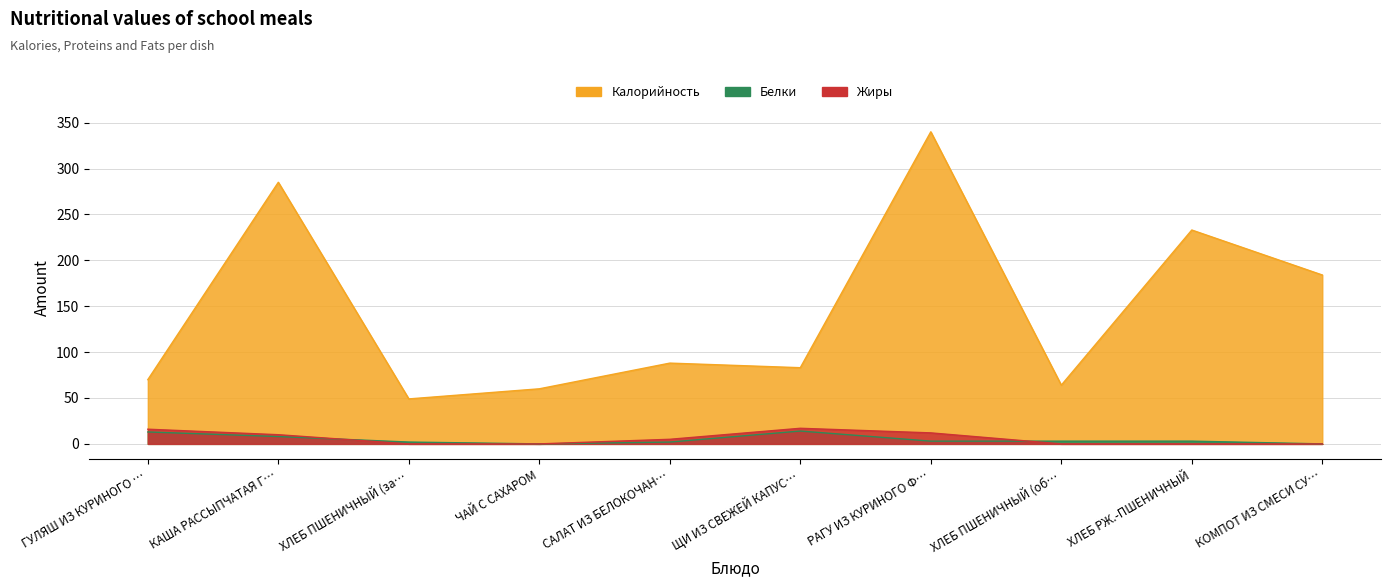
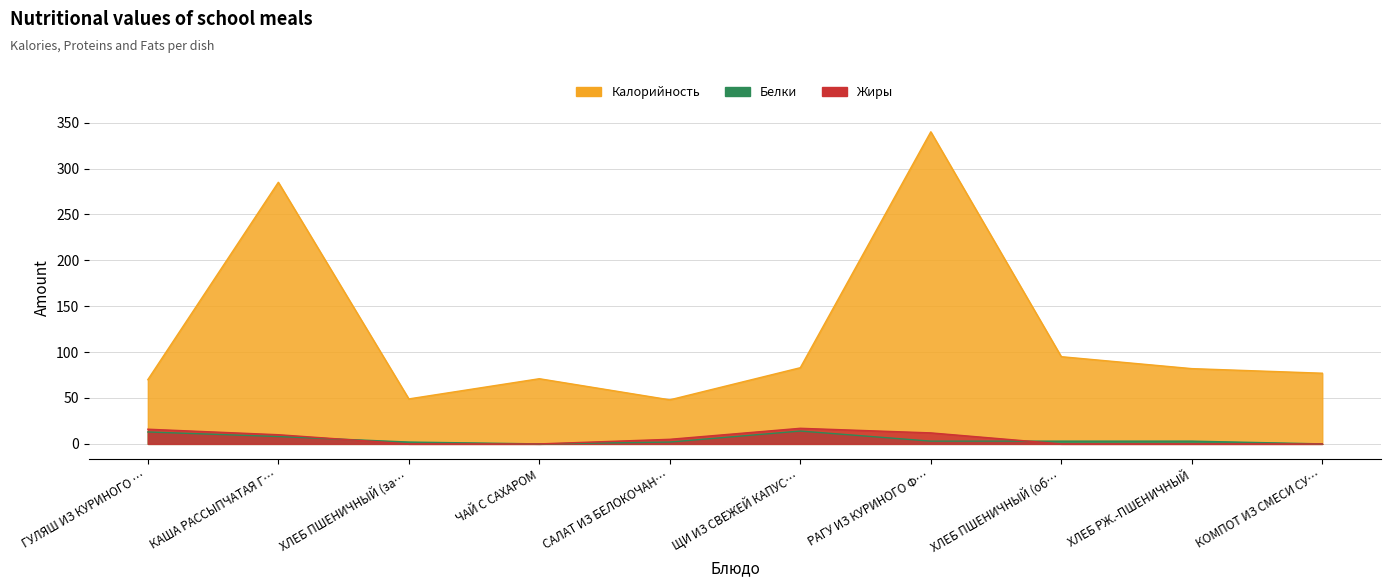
  {
    "Калорийность": {
      "ГУЛЯШ ИЗ КУРИНОГО …": 70,
      "КАША РАССЫПЧАТАЯ Г…": 290,
      "ХЛЕБ ПШЕНИЧНЫЙ (за…": 50,
-     "ЧАЙ С САХАРОМ": 60,
-     "САЛАТ ИЗ БЕЛОКОЧАН…": 90,
+     "ЧАЙ С САХАРОМ": 70,
+     "САЛАТ ИЗ БЕЛОКОЧАН…": 50,
      "ЩИ ИЗ СВЕЖЕЙ КАПУС…": 80,
      "РАГУ ИЗ КУРИНОГО Ф…": 340,
-     "ХЛЕБ ПШЕНИЧНЫЙ (об…": 60,
-     "ХЛЕБ РЖ.-ПШЕНИЧНЫЙ": 230,
-     "КОМПОТ ИЗ СМЕСИ СУ…": 180
+     "ХЛЕБ ПШЕНИЧНЫЙ (об…": 100,
+     "ХЛЕБ РЖ.-ПШЕНИЧНЫЙ": 80,
+     "КОМПОТ ИЗ СМЕСИ СУ…": 80
    },
    "Белки": {
      "ГУЛЯШ ИЗ КУРИНОГО …": 10,
      "САЛАТ ИЗ БЕЛОКОЧАН…": 0,
      "ЩИ ИЗ СВЕЖЕЙ КАПУС…": 10,
      "РАГУ ИЗ КУРИНОГО Ф…": 0,
      "ХЛЕБ ПШЕНИЧНЫЙ (об…": 0,
      "ХЛЕБ РЖ.-ПШЕНИЧНЫЙ": 0
    },
    "Жиры": {
      "ГУЛЯШ ИЗ КУРИНОГО …": 20,
      "САЛАТ ИЗ БЕЛОКОЧАН…": 10,
      "ЩИ ИЗ СВЕЖЕЙ КАПУС…": 20,
      "РАГУ ИЗ КУРИНОГО Ф…": 10,
      "ХЛЕБ ПШЕНИЧНЫЙ (об…": 0,
      "ХЛЕБ РЖ.-ПШЕНИЧНЫЙ": 0
    }
  }
